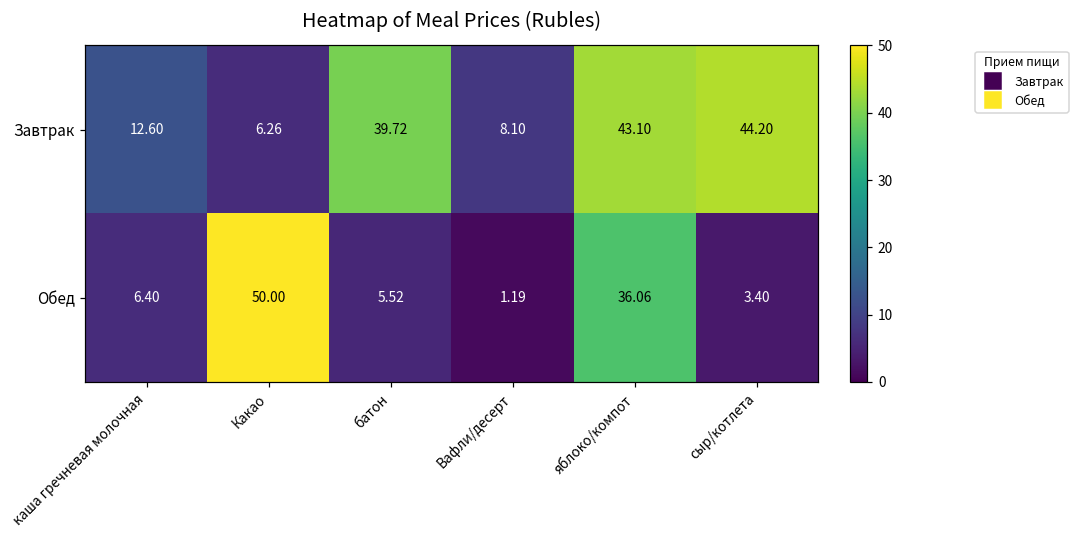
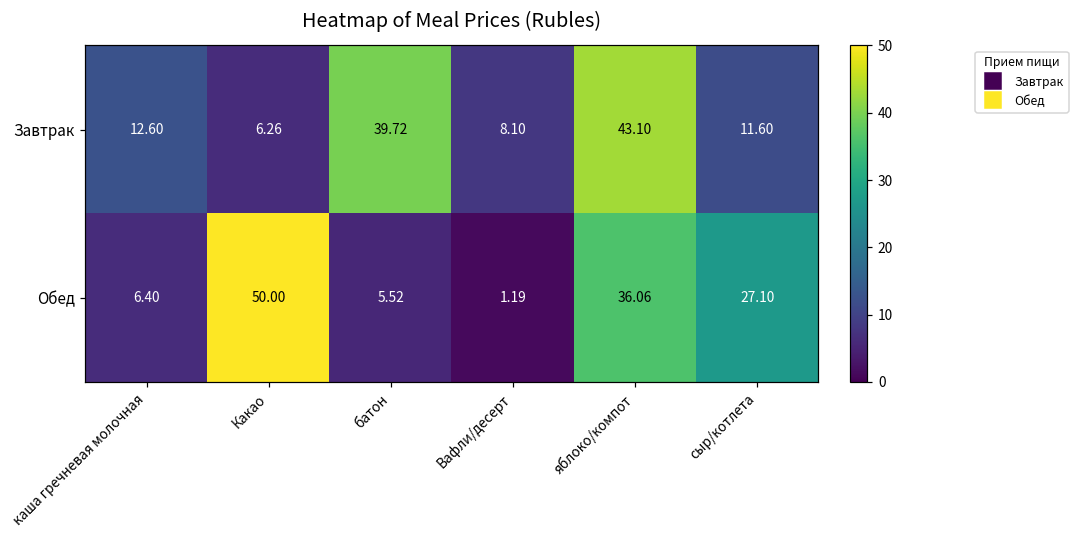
  {
    "Завтрак": {
      "каша гречневая молочная": 12.60,
      "Какао": 6.26,
      "батон": 39.72,
      "Вафли/десерт": 8.10,
      "яблоко/компот": 43.10,
-     "сыр/котлета": 44.20
+     "сыр/котлета": 11.60
    },
    "Обед": {
      "каша гречневая молочная": 6.40,
      "Какао": 50.00,
      "батон": 5.52,
      "Вафли/десерт": 1.19,
      "яблоко/компот": 36.06,
-     "сыр/котлета": 3.40
+     "сыр/котлета": 27.10
    }
  }
